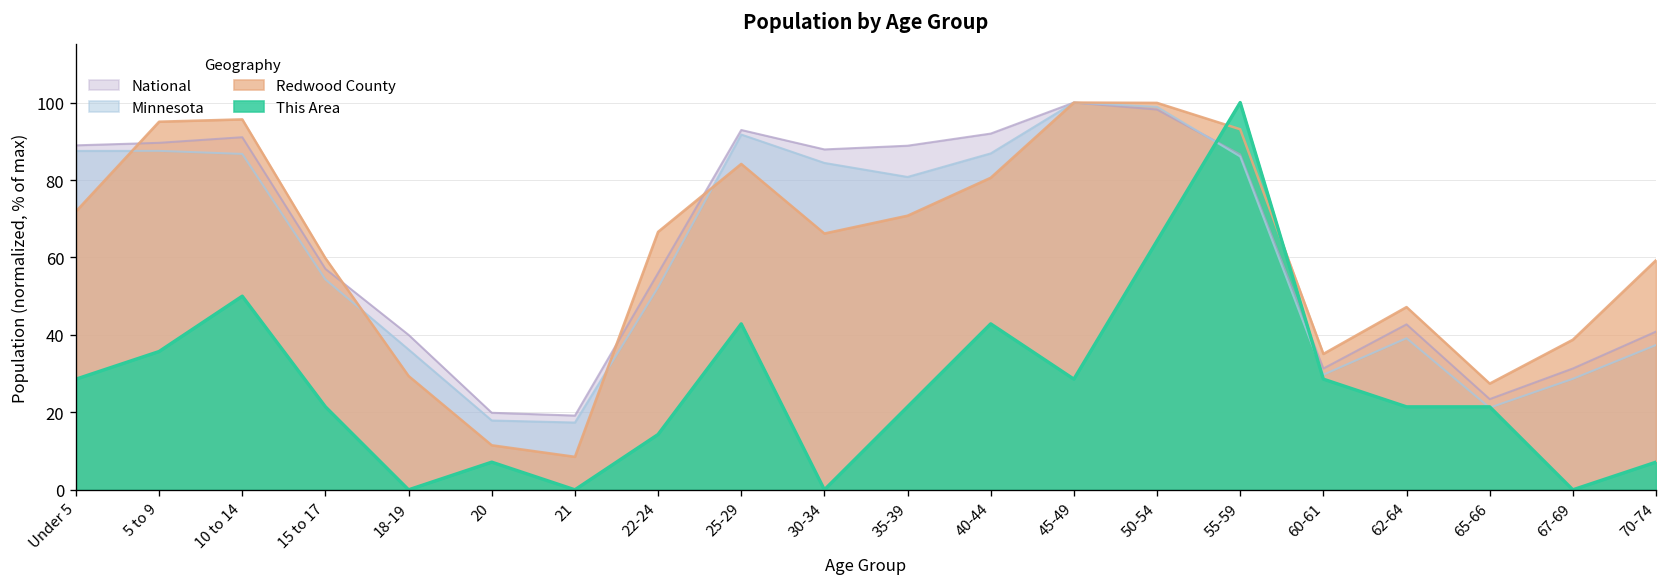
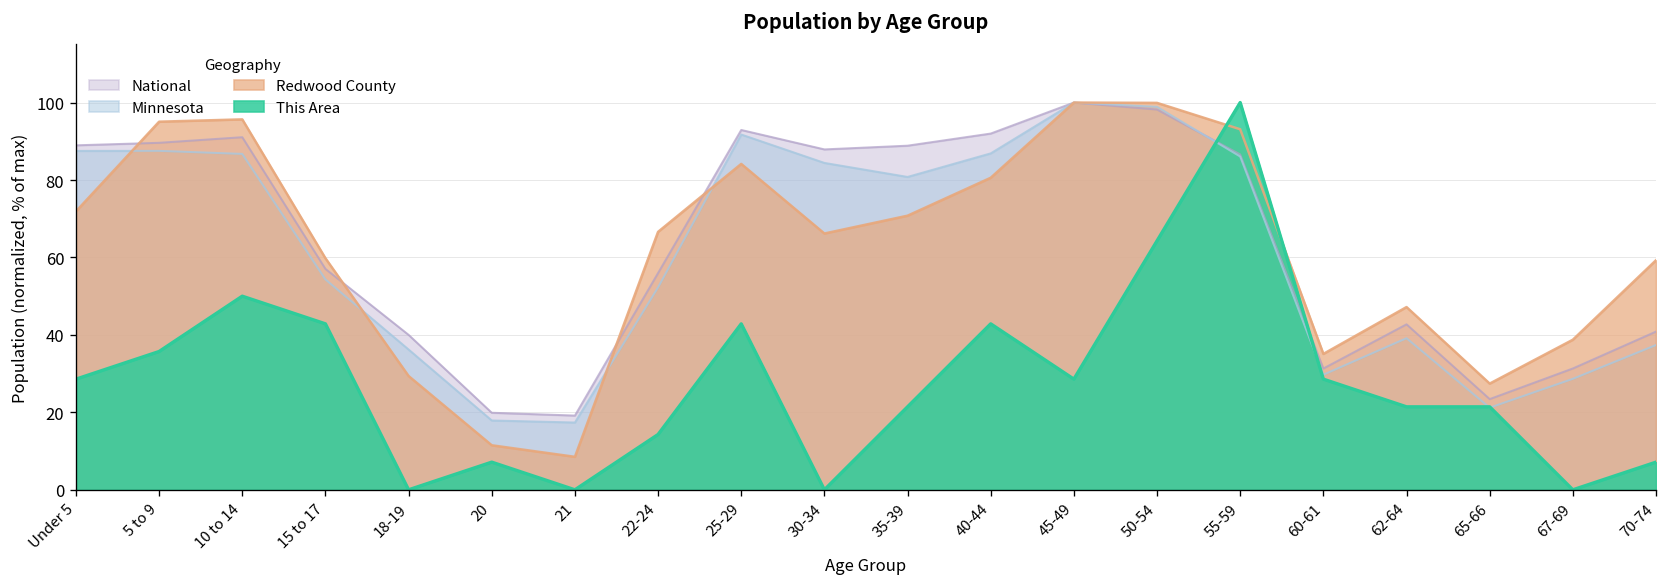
  {
    "Redwood County": {
      "Under 5": 72,
      "5 to 9": 95,
      "10 to 14": 96,
      "15 to 17": 60,
      "18-19": 29,
      "20": 11,
      "21": 9,
      "22-24": 67,
      "25-29": 84,
      "30-34": 66,
      "35-39": 71,
      "40-44": 81,
      "50-54": 100,
      "55-59": 93,
      "60-61": 35,
      "62-64": 47,
      "65-66": 27,
      "67-69": 39,
      "70-74": 59
    },
    "This Area": {
      "Under 5": 29,
      "5 to 9": 36,
      "10 to 14": 50,
-     "15 to 17": 21,
+     "15 to 17": 43,
      "18-19": 0,
      "20": 7,
      "21": 0,
      "22-24": 14,
      "25-29": 43,
      "30-34": 0,
      "35-39": 21,
      "40-44": 43,
      "45-49": 29,
      "50-54": 64,
      "55-59": 100,
      "60-61": 29,
      "62-64": 21,
      "67-69": 0,
      "70-74": 7
    }
  }
